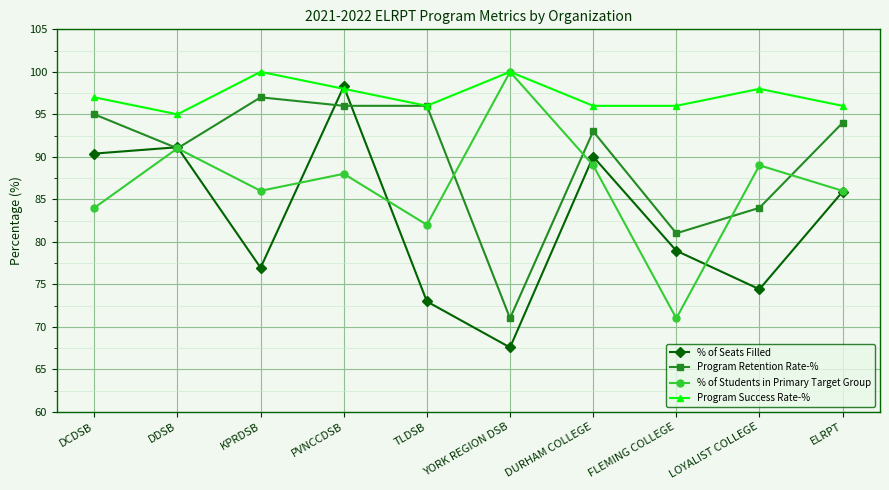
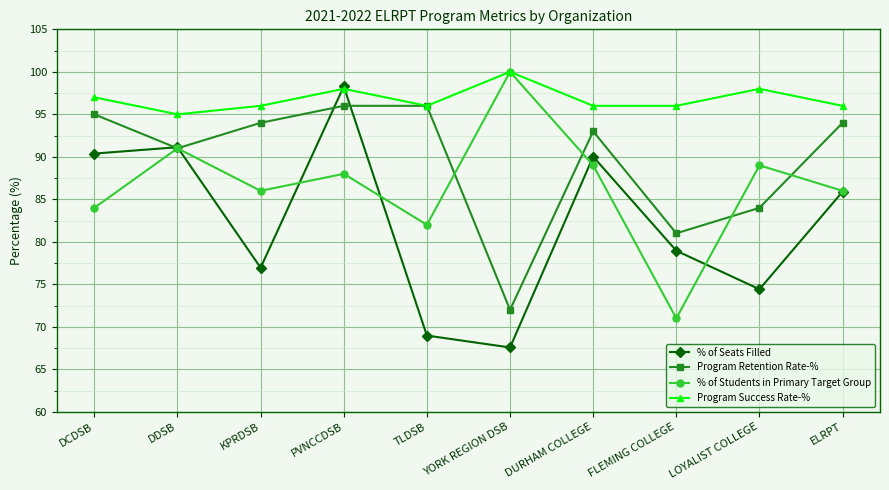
  {
    "% of Seats Filled": {
      "DCDSB": 90,
      "KPRDSB": 77,
-     "TLDSB": 73,
+     "TLDSB": 69,
      "YORK REGION DSB": 68,
      "DURHAM COLLEGE": 90,
      "FLEMING COLLEGE": 79,
      "LOYALIST COLLEGE": 74
    },
    "Program Retention Rate-%": {
      "DCDSB": 95,
-     "KPRDSB": 97,
+     "KPRDSB": 94,
      "PVNCCDSB": 96,
-     "YORK REGION DSB": 71,
+     "YORK REGION DSB": 72,
      "DURHAM COLLEGE": 93,
      "FLEMING COLLEGE": 81,
      "LOYALIST COLLEGE": 84,
      "ELRPT": 94
    },
    "% of Students in Primary Target Group": {
      "DCDSB": 84,
      "KPRDSB": 86,
      "PVNCCDSB": 88,
      "TLDSB": 82,
      "DURHAM COLLEGE": 89,
      "FLEMING COLLEGE": 71,
      "LOYALIST COLLEGE": 89
    },
    "Program Success Rate-%": {
      "DCDSB": 97,
      "DDSB": 95,
-     "KPRDSB": 100,
+     "KPRDSB": 96,
      "DURHAM COLLEGE": 96,
      "FLEMING COLLEGE": 96,
      "LOYALIST COLLEGE": 98,
      "ELRPT": 96
    }
  }
